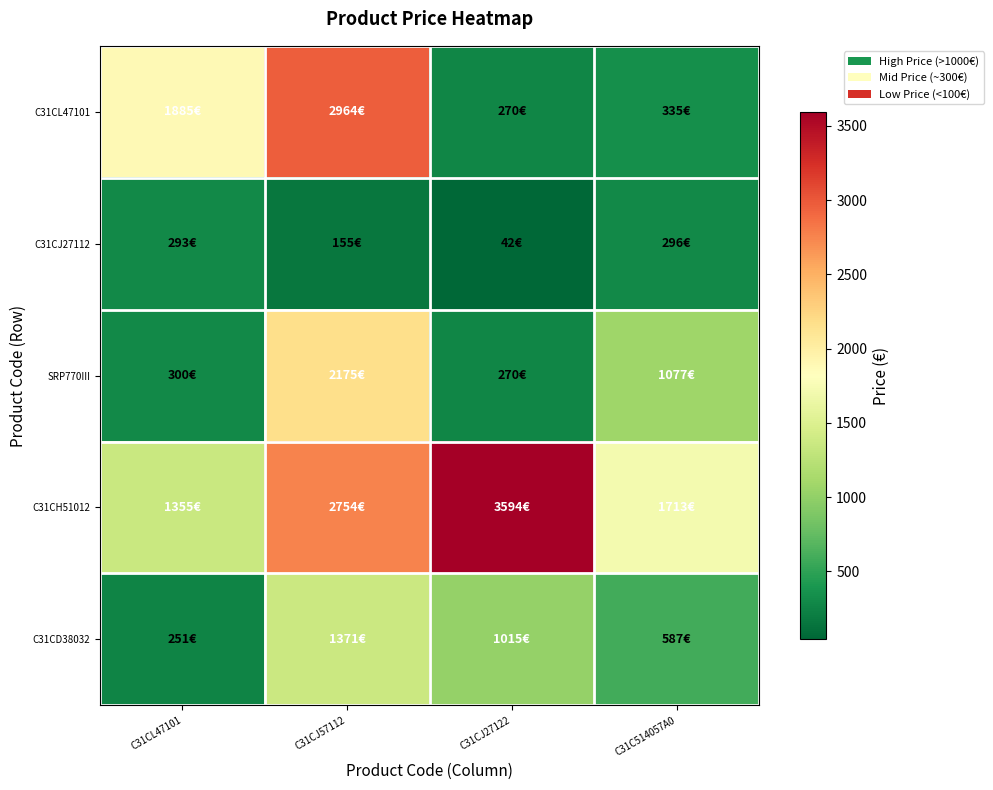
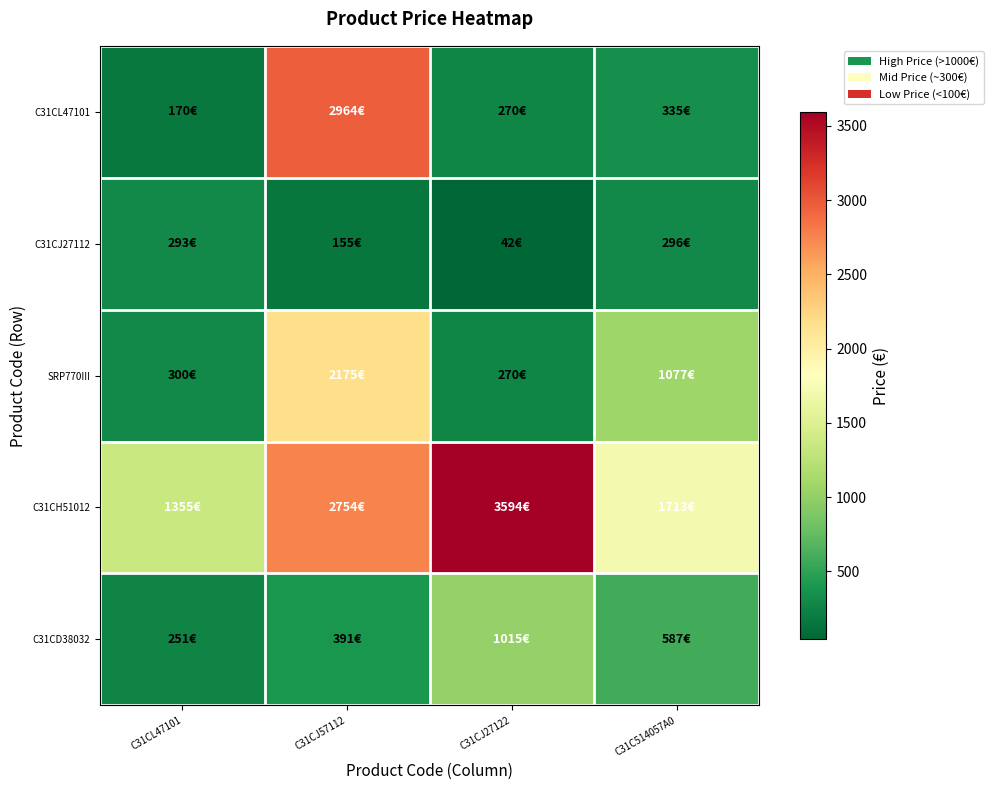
  {
    "C31CL47101": {
-     "C31CL47101": "1885€",
+     "C31CL47101": "170€",
      "C31CJ57112": "2964€",
      "C31CJ27122": "270€",
      "C31C514057A0": "335€"
    },
    "C31CJ27112": {
      "C31CL47101": "293€",
      "C31CJ57112": "155€",
      "C31CJ27122": "42€",
      "C31C514057A0": "296€"
    },
    "SRP770III": {
      "C31CL47101": "300€",
      "C31CJ57112": "2175€",
      "C31CJ27122": "270€",
      "C31C514057A0": "1077€"
    },
    "C31CH51012": {
      "C31CL47101": "1355€",
      "C31CJ57112": "2754€",
      "C31CJ27122": "3594€",
      "C31C514057A0": "1713€"
    },
    "C31CD38032": {
      "C31CL47101": "251€",
-     "C31CJ57112": "1371€",
+     "C31CJ57112": "391€",
      "C31CJ27122": "1015€",
      "C31C514057A0": "587€"
    }
  }
